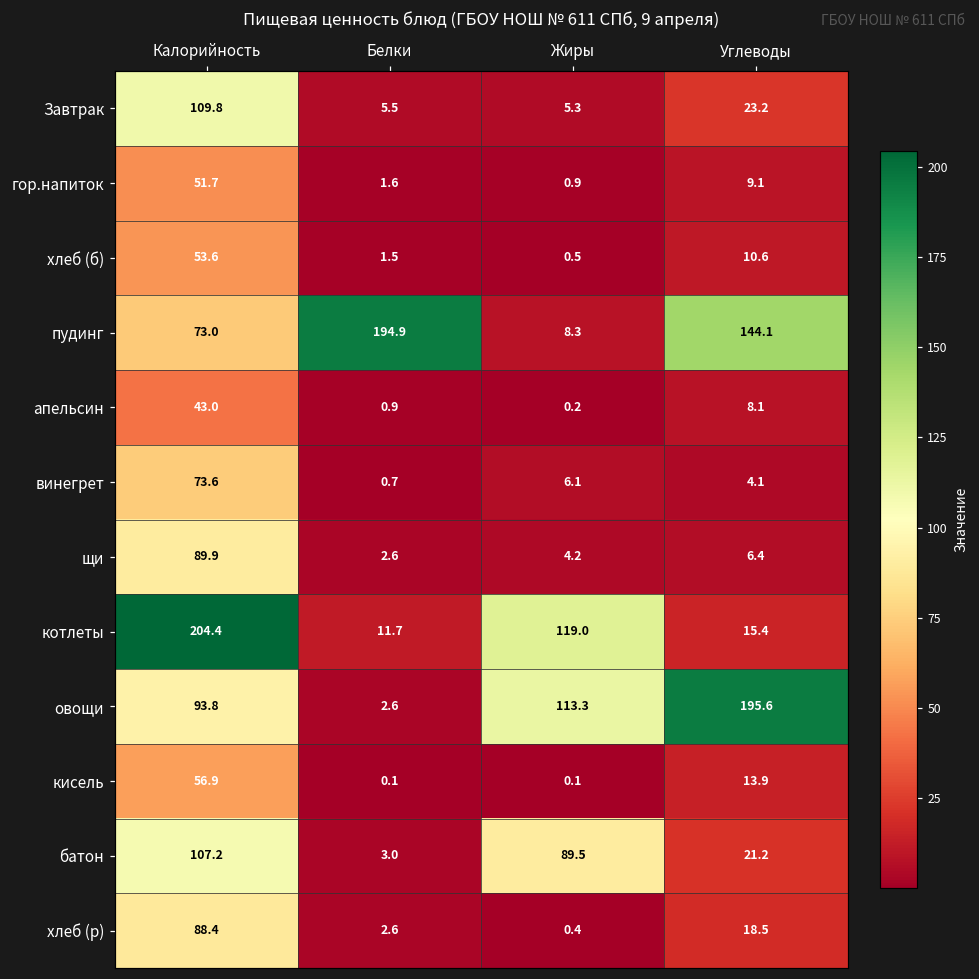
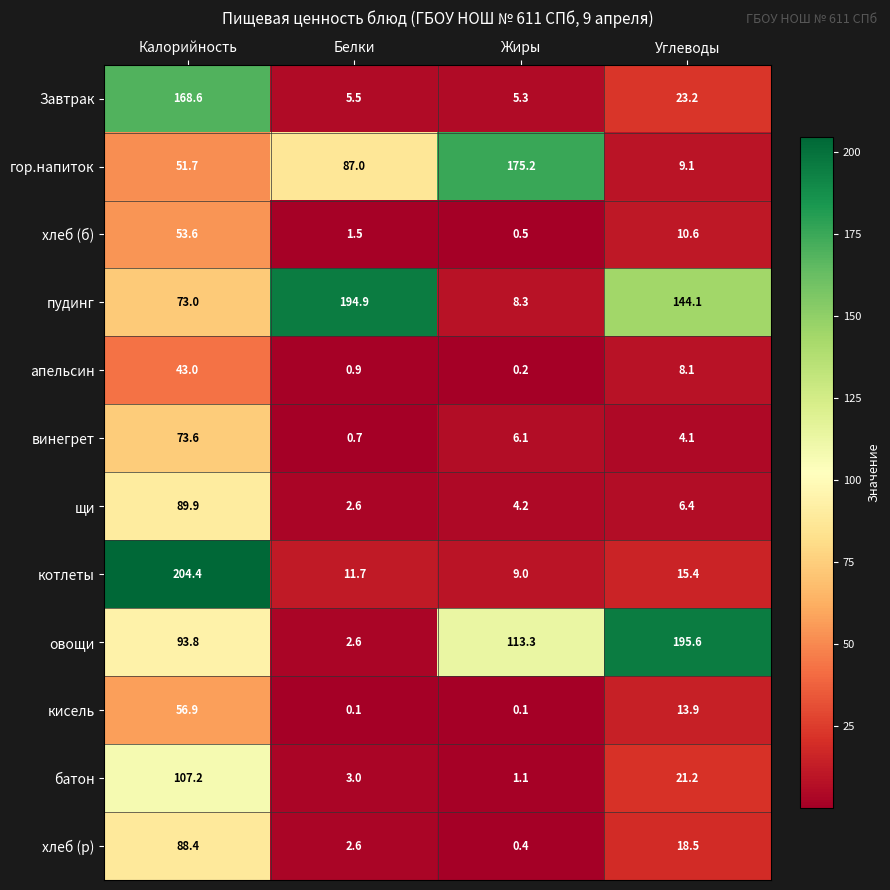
  {
    "Завтрак": {
-     "Калорийность": 109.8,
+     "Калорийность": 168.6,
      "Белки": 5.5,
      "Жиры": 5.3,
      "Углеводы": 23.2
    },
    "гор.напиток": {
      "Калорийность": 51.7,
-     "Белки": 1.6,
-     "Жиры": 0.9,
+     "Белки": 87.0,
+     "Жиры": 175.2,
      "Углеводы": 9.1
    },
    "хлеб (б)": {
      "Калорийность": 53.6,
      "Белки": 1.5,
      "Жиры": 0.5,
      "Углеводы": 10.6
    },
    "пудинг": {
      "Калорийность": 73.0,
      "Белки": 194.9,
      "Жиры": 8.3,
      "Углеводы": 144.1
    },
    "апельсин": {
      "Калорийность": 43.0,
      "Белки": 0.9,
      "Жиры": 0.2,
      "Углеводы": 8.1
    },
    "винегрет": {
      "Калорийность": 73.6,
      "Белки": 0.7,
      "Жиры": 6.1,
      "Углеводы": 4.1
    },
    "щи": {
      "Калорийность": 89.9,
      "Белки": 2.6,
      "Жиры": 4.2,
      "Углеводы": 6.4
    },
    "котлеты": {
      "Калорийность": 204.4,
      "Белки": 11.7,
-     "Жиры": 119.0,
+     "Жиры": 9.0,
      "Углеводы": 15.4
    },
    "овощи": {
      "Калорийность": 93.8,
      "Белки": 2.6,
      "Жиры": 113.3,
      "Углеводы": 195.6
    },
    "кисель": {
      "Калорийность": 56.9,
      "Белки": 0.1,
      "Жиры": 0.1,
      "Углеводы": 13.9
    },
    "батон": {
      "Калорийность": 107.2,
      "Белки": 3.0,
-     "Жиры": 89.5,
+     "Жиры": 1.1,
      "Углеводы": 21.2
    },
    "хлеб (р)": {
      "Калорийность": 88.4,
      "Белки": 2.6,
      "Жиры": 0.4,
      "Углеводы": 18.5
    }
  }
